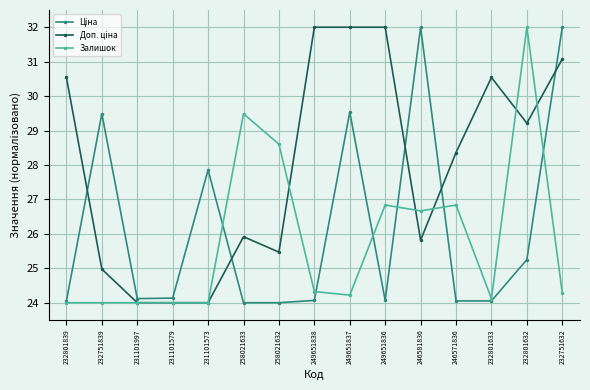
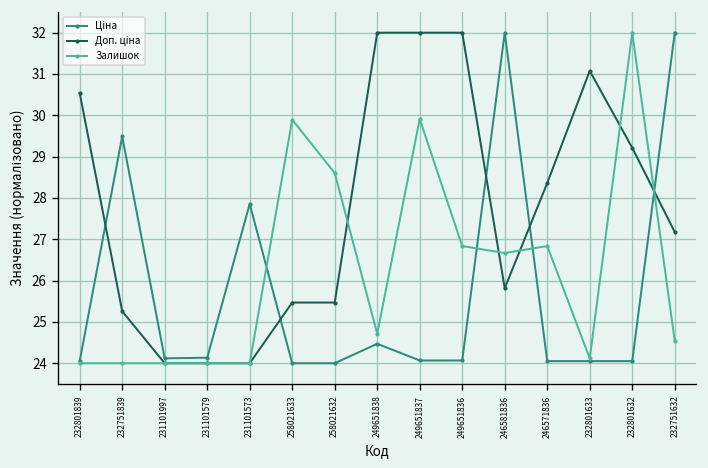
  {
    "Ціна": {
      "232751839": 29.5,
      "231101997": 24.1,
      "231101579": 24.1,
      "231101573": 27.9,
      "258021633": 24.0,
      "258021632": 24.0,
-     "249651838": 24.1,
-     "249651837": 29.5,
+     "249651838": 24.5,
+     "249651837": 24.1,
      "249651836": 24.1,
      "246581836": 32.0,
      "246571836": 24.1,
-     "232801632": 25.3,
+     "232801632": 24.1,
      "232751632": 32.0
    },
    "Доп. ціна": {
      "232801839": 30.5,
-     "232751839": 25.0,
-     "258021633": 25.9,
+     "232751839": 25.3,
+     "258021633": 25.5,
      "258021632": 25.5,
      "249651838": 32.0,
      "249651837": 32.0,
      "249651836": 32.0,
      "246581836": 25.8,
      "246571836": 28.4,
-     "232801633": 30.5,
+     "232801633": 31.1,
      "232801632": 29.2,
-     "232751632": 31.1
+     "232751632": 27.2
    },
    "Залишок": {
      "232751839": 24.0,
-     "258021633": 29.5,
+     "258021633": 29.9,
      "258021632": 28.6,
-     "249651838": 24.3,
-     "249651837": 24.2,
+     "249651838": 24.7,
+     "249651837": 29.9,
      "249651836": 26.8,
      "246581836": 26.7,
      "246571836": 26.8,
      "232801632": 32.0,
-     "232751632": 24.3
+     "232751632": 24.5
    }
  }
